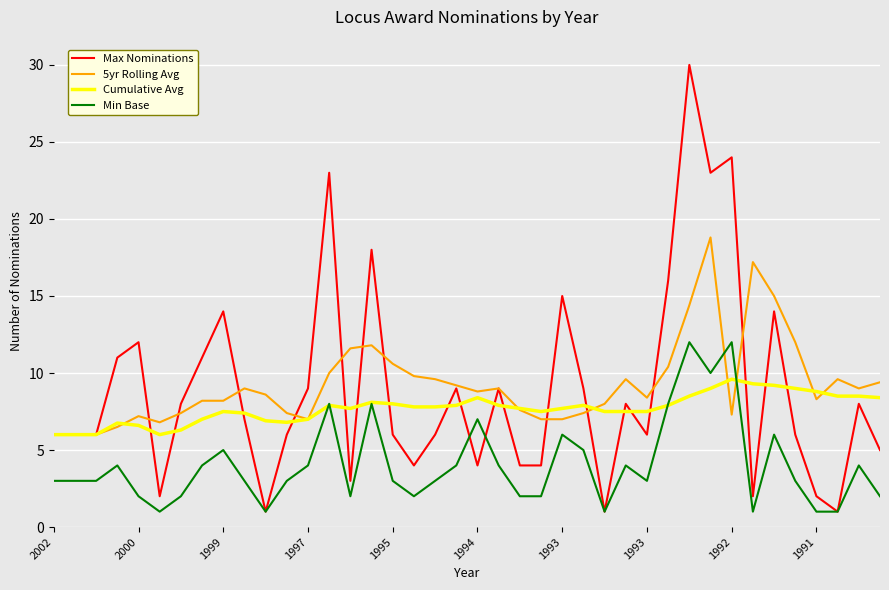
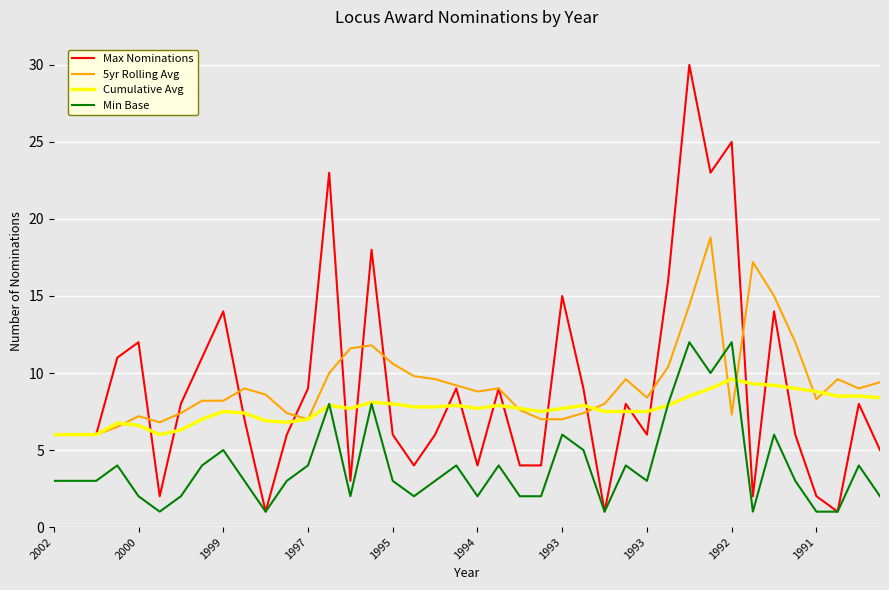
  {
    "Max Nominations": {
      "2000": 12,
      "1999": 14,
      "1997": 9,
      "1995": 6,
      "1994": 4,
-     "1992": 24,
+     "1992": 25,
      "1991": 2
    },
    "5yr Rolling Avg": {
      "2000": 7.2,
      "1999": 8.2,
      "1995": 10.6,
      "1994": 8.8,
      "1992": 7.3,
      "1991": 8.3
    },
    "Cumulative Avg": {
      "2000": 6.6,
      "1999": 7.5,
      "1995": 8.0,
-     "1994": 8.4,
+     "1994": 7.7,
      "1992": 9.6,
      "1991": 8.8
    },
    "Min Base": {
      "2002": 3,
      "2000": 2,
      "1999": 5,
      "1997": 4,
      "1995": 3,
-     "1994": 7,
+     "1994": 2,
      "1992": 12,
      "1991": 1
    }
  }
